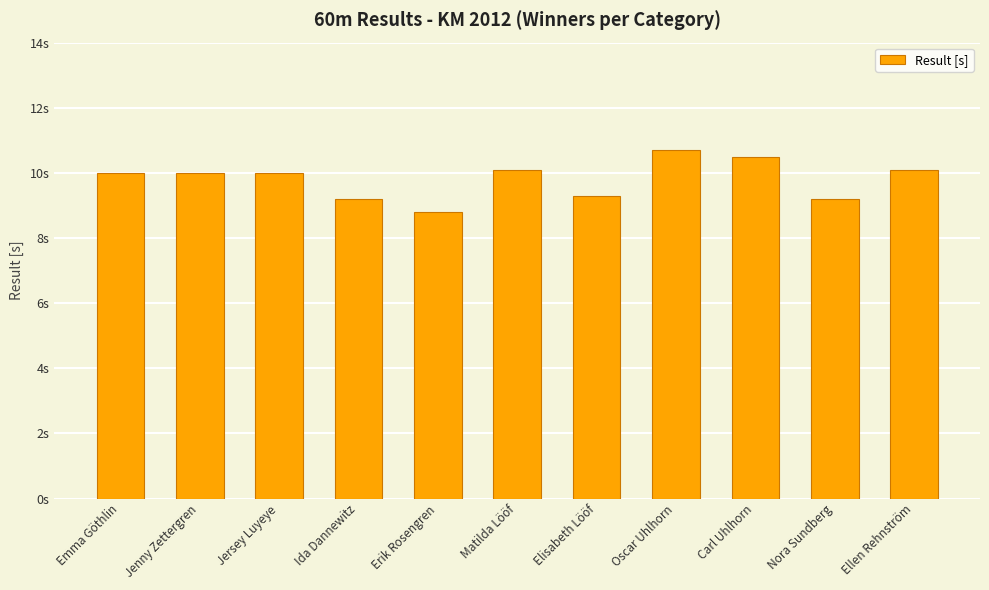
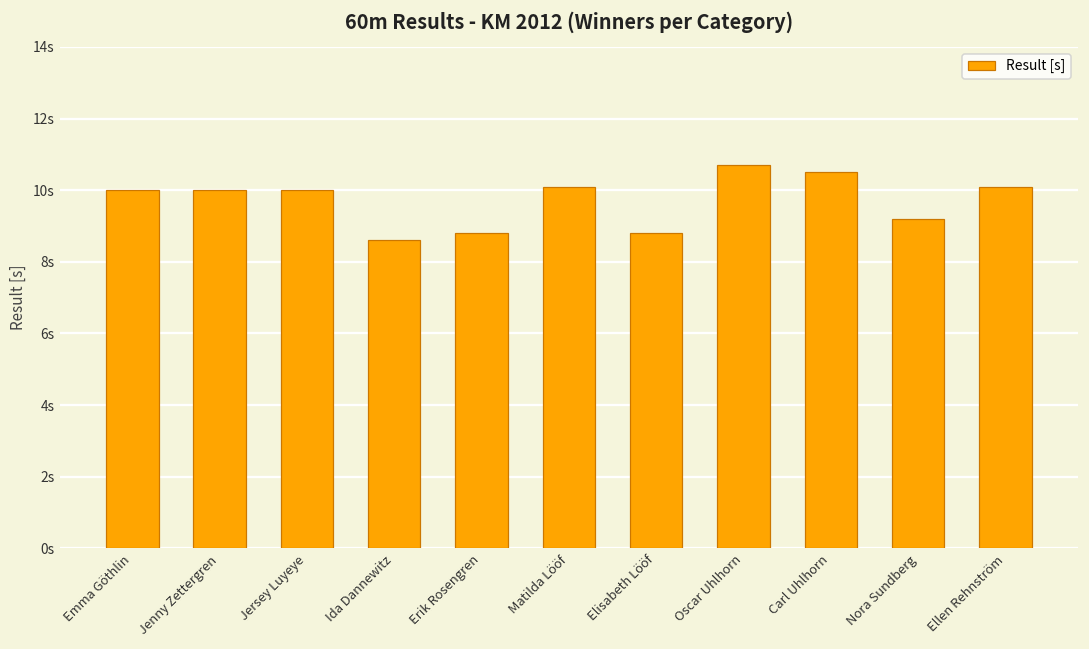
  {
    "Emma Göthlin": "10.0s",
    "Jenny Zettergren": "10.0s",
    "Jersey Luyeye": "10.0s",
-   "Ida Dannewitz": "9.2s",
+   "Ida Dannewitz": "8.6s",
    "Erik Rosengren": "8.8s",
    "Matilda Lööf": "10.1s",
-   "Elisabeth Lööf": "9.3s",
+   "Elisabeth Lööf": "8.8s",
    "Oscar Uhlhorn": "10.7s",
    "Carl Uhlhorn": "10.5s",
    "Nora Sundberg": "9.2s",
    "Ellen Rehnström": "10.1s"
  }
